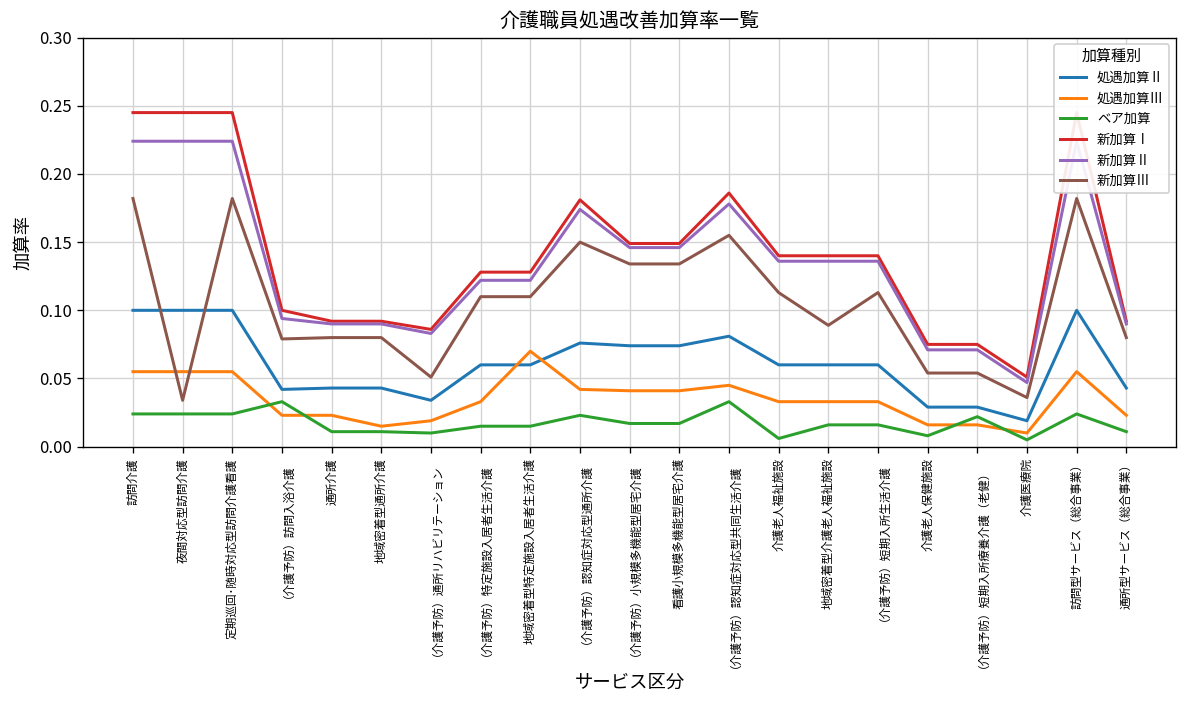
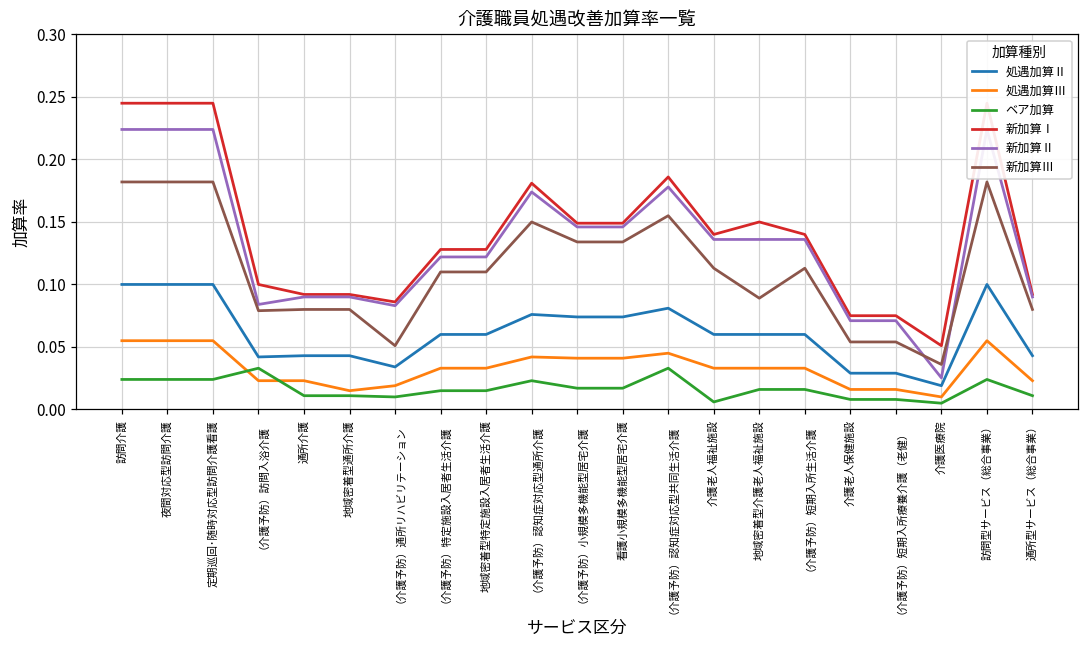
  {
    "処遇加算Ⅱ": {
      "訪問介護": 0.100,
      "夜間対応型訪問介護": 0.100,
      "定期巡回･随時対応型訪問介護看護": 0.100,
      "（介護予防）訪問入浴介護": 0.042,
      "通所介護": 0.043,
      "地域密着型通所介護": 0.043,
      "（介護予防）通所リハビリテーション": 0.034,
      "（介護予防）特定施設入居者生活介護": 0.060,
      "地域密着型特定施設入居者生活介護": 0.060,
      "（介護予防）認知症対応型通所介護": 0.076,
      "（介護予防）小規模多機能型居宅介護": 0.074,
      "看護小規模多機能型居宅介護": 0.074,
      "（介護予防）認知症対応型共同生活介護": 0.081,
      "介護老人福祉施設": 0.060,
      "地域密着型介護老人福祉施設": 0.060,
      "（介護予防）短期入所生活介護": 0.060,
      "介護老人保健施設": 0.029,
      "（介護予防）短期入所療養介護（老健）": 0.029,
      "介護医療院": 0.019,
      "訪問型サービス（総合事業）": 0.100,
      "通所型サービス（総合事業）": 0.043
    },
    "処遇加算Ⅲ": {
      "訪問介護": 0.055,
      "夜間対応型訪問介護": 0.055,
      "定期巡回･随時対応型訪問介護看護": 0.055,
      "（介護予防）訪問入浴介護": 0.023,
      "通所介護": 0.023,
      "地域密着型通所介護": 0.015,
      "（介護予防）通所リハビリテーション": 0.019,
      "（介護予防）特定施設入居者生活介護": 0.033,
-     "地域密着型特定施設入居者生活介護": 0.070,
+     "地域密着型特定施設入居者生活介護": 0.033,
      "（介護予防）認知症対応型通所介護": 0.042,
      "（介護予防）小規模多機能型居宅介護": 0.041,
      "看護小規模多機能型居宅介護": 0.041,
      "（介護予防）認知症対応型共同生活介護": 0.045,
      "介護老人福祉施設": 0.033,
      "地域密着型介護老人福祉施設": 0.033,
      "（介護予防）短期入所生活介護": 0.033,
      "介護老人保健施設": 0.016,
      "（介護予防）短期入所療養介護（老健）": 0.016,
      "介護医療院": 0.010,
      "訪問型サービス（総合事業）": 0.055,
      "通所型サービス（総合事業）": 0.023
    },
    "ベア加算": {
      "訪問介護": 0.024,
      "夜間対応型訪問介護": 0.024,
      "定期巡回･随時対応型訪問介護看護": 0.024,
      "（介護予防）訪問入浴介護": 0.033,
      "通所介護": 0.011,
      "地域密着型通所介護": 0.011,
      "（介護予防）通所リハビリテーション": 0.010,
      "（介護予防）特定施設入居者生活介護": 0.015,
      "地域密着型特定施設入居者生活介護": 0.015,
      "（介護予防）認知症対応型通所介護": 0.023,
      "（介護予防）小規模多機能型居宅介護": 0.017,
      "看護小規模多機能型居宅介護": 0.017,
      "（介護予防）認知症対応型共同生活介護": 0.033,
      "介護老人福祉施設": 0.006,
      "地域密着型介護老人福祉施設": 0.016,
      "（介護予防）短期入所生活介護": 0.016,
      "介護老人保健施設": 0.008,
-     "（介護予防）短期入所療養介護（老健）": 0.022,
+     "（介護予防）短期入所療養介護（老健）": 0.008,
      "介護医療院": 0.005,
      "訪問型サービス（総合事業）": 0.024,
      "通所型サービス（総合事業）": 0.011
    },
    "新加算Ⅰ": {
      "訪問介護": 0.245,
      "夜間対応型訪問介護": 0.245,
      "定期巡回･随時対応型訪問介護看護": 0.245,
      "（介護予防）訪問入浴介護": 0.10,
      "（介護予防）通所リハビリテーション": 0.086,
      "（介護予防）特定施設入居者生活介護": 0.13,
      "地域密着型特定施設入居者生活介護": 0.13,
      "（介護予防）認知症対応型通所介護": 0.18,
      "（介護予防）小規模多機能型居宅介護": 0.15,
      "看護小規模多機能型居宅介護": 0.15,
      "（介護予防）認知症対応型共同生活介護": 0.186,
      "介護老人福祉施設": 0.14,
-     "地域密着型介護老人福祉施設": 0.14,
+     "地域密着型介護老人福祉施設": 0.15,
      "（介護予防）短期入所生活介護": 0.14,
      "介護老人保健施設": 0.075,
      "（介護予防）短期入所療養介護（老健）": 0.075,
      "介護医療院": 0.05
    },
    "新加算Ⅱ": {
      "訪問介護": 0.224,
      "夜間対応型訪問介護": 0.224,
      "定期巡回･随時対応型訪問介護看護": 0.224,
-     "（介護予防）訪問入浴介護": 0.094,
+     "（介護予防）訪問入浴介護": 0.084,
      "（介護予防）通所リハビリテーション": 0.083,
      "（介護予防）特定施設入居者生活介護": 0.122,
      "地域密着型特定施設入居者生活介護": 0.122,
      "（介護予防）認知症対応型通所介護": 0.174,
      "（介護予防）小規模多機能型居宅介護": 0.146,
      "看護小規模多機能型居宅介護": 0.146,
      "（介護予防）認知症対応型共同生活介護": 0.178,
      "介護老人福祉施設": 0.136,
      "地域密着型介護老人福祉施設": 0.136,
      "（介護予防）短期入所生活介護": 0.136,
      "介護老人保健施設": 0.071,
      "（介護予防）短期入所療養介護（老健）": 0.071,
-     "介護医療院": 0.047
+     "介護医療院": 0.025
    },
    "新加算Ⅲ": {
      "訪問介護": 0.182,
-     "夜間対応型訪問介護": 0.034,
+     "夜間対応型訪問介護": 0.182,
      "定期巡回･随時対応型訪問介護看護": 0.182,
      "（介護予防）訪問入浴介護": 0.079,
      "通所介護": 0.080,
      "地域密着型通所介護": 0.080,
      "（介護予防）通所リハビリテーション": 0.051,
      "（介護予防）特定施設入居者生活介護": 0.110,
      "地域密着型特定施設入居者生活介護": 0.110,
      "（介護予防）認知症対応型通所介護": 0.150,
      "（介護予防）小規模多機能型居宅介護": 0.134,
      "看護小規模多機能型居宅介護": 0.134,
      "（介護予防）認知症対応型共同生活介護": 0.155,
      "介護老人福祉施設": 0.113,
      "地域密着型介護老人福祉施設": 0.089,
      "（介護予防）短期入所生活介護": 0.113,
      "介護老人保健施設": 0.054,
      "（介護予防）短期入所療養介護（老健）": 0.054,
      "介護医療院": 0.036,
      "訪問型サービス（総合事業）": 0.182,
      "通所型サービス（総合事業）": 0.080
    }
  }
